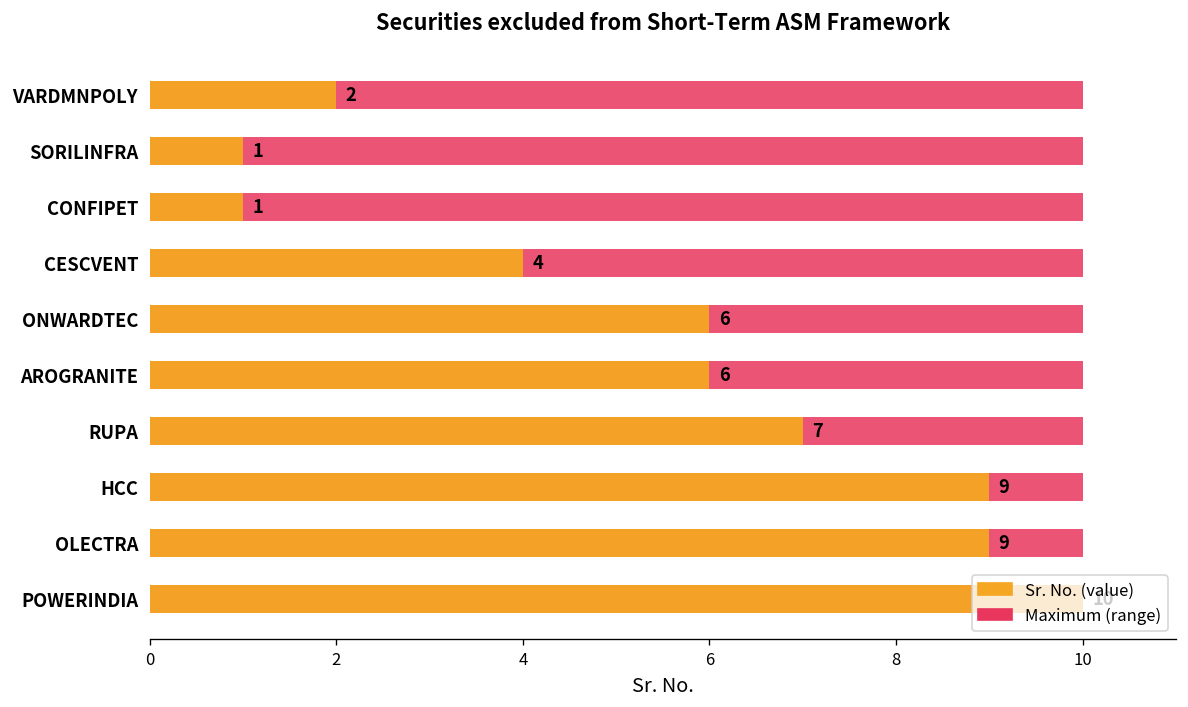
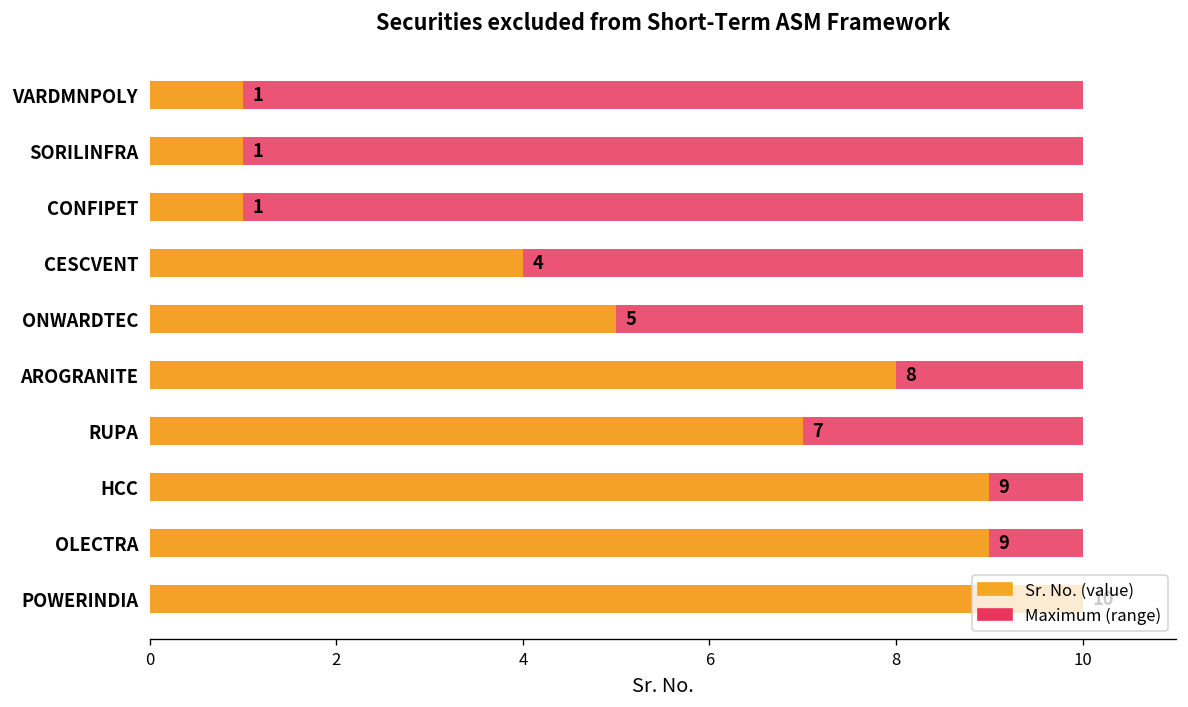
  {
    "Sr. No. (value)": {
-     "VARDMNPOLY": 2,
-     "ONWARDTEC": 6,
-     "AROGRANITE": 6
+     "VARDMNPOLY": 1,
+     "ONWARDTEC": 5,
+     "AROGRANITE": 8
    }
  }
